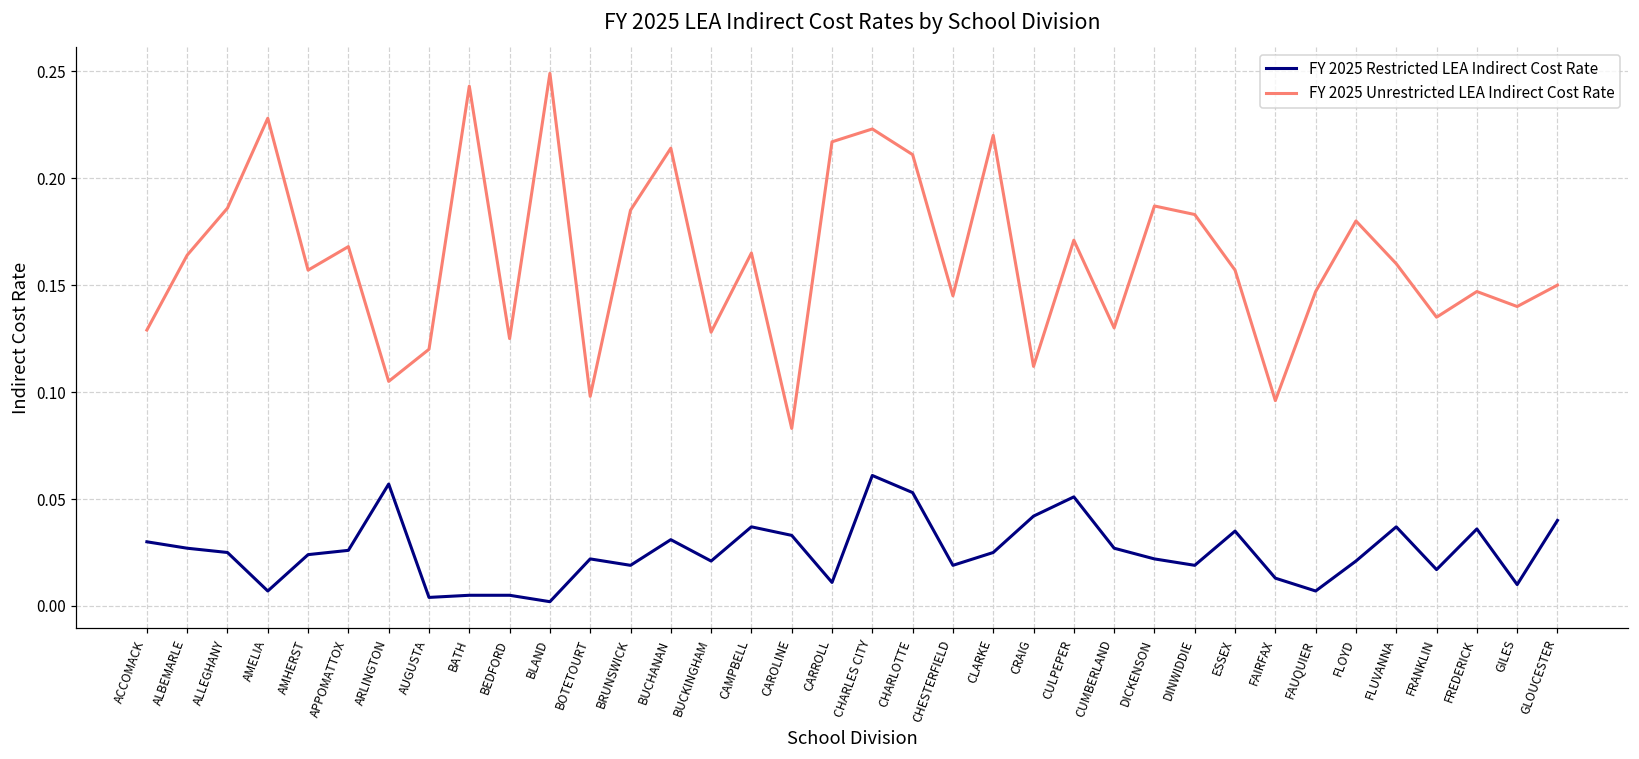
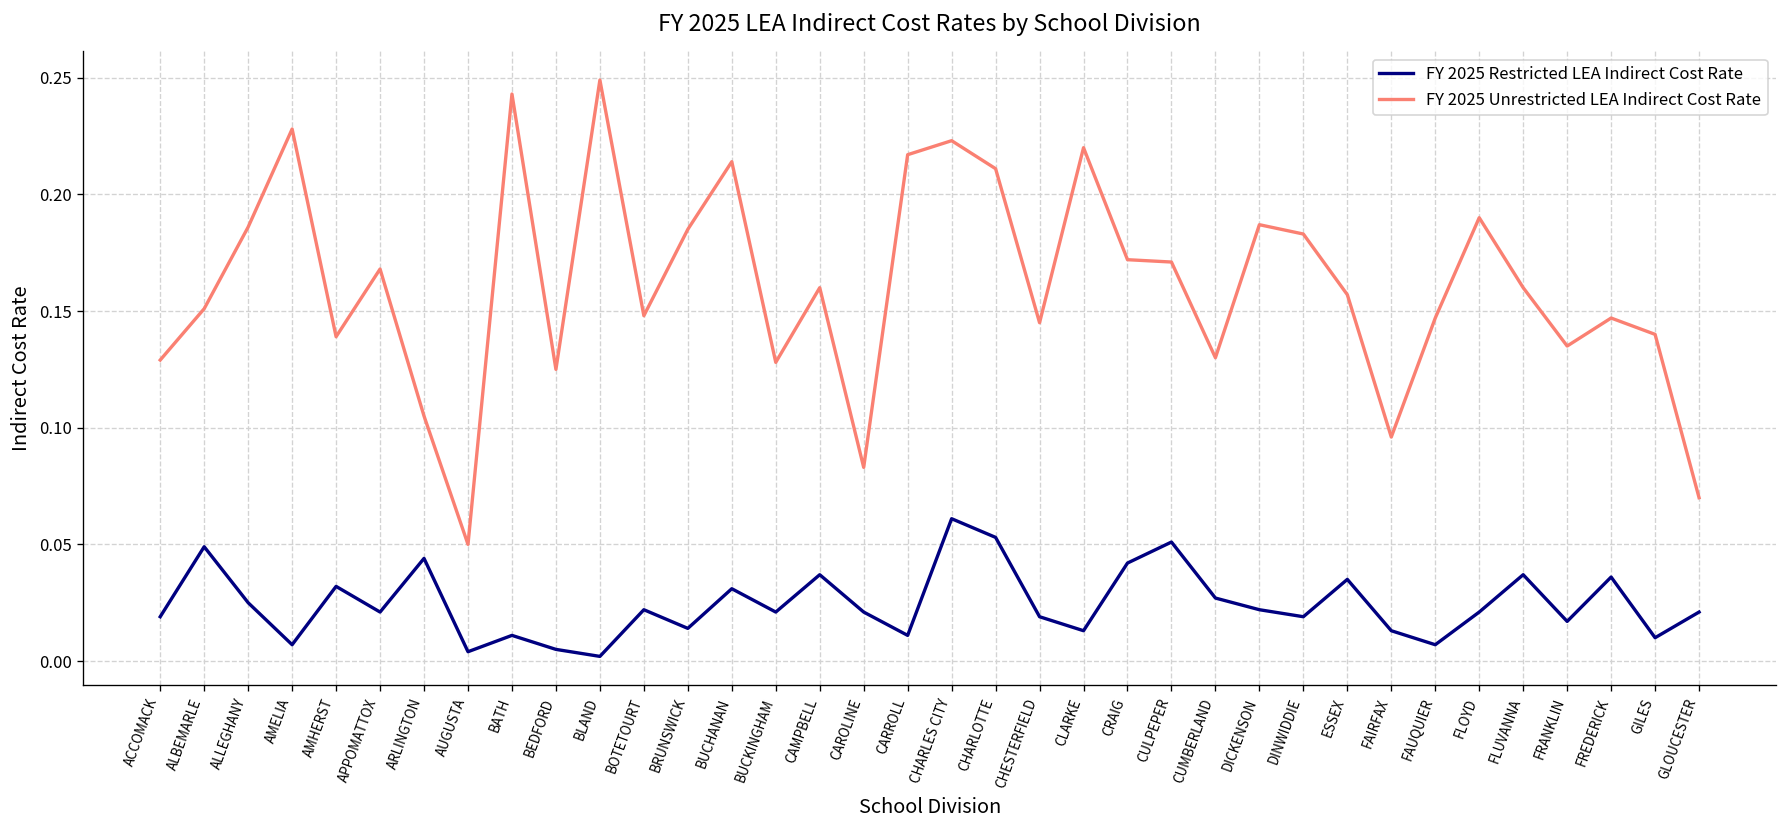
  {
    "FY 2025 Restricted LEA Indirect Cost Rate": {
-     "ACCOMACK": 0.030,
-     "ALBEMARLE": 0.027,
+     "ACCOMACK": 0.019,
+     "ALBEMARLE": 0.049,
      "ALLEGHANY": 0.025,
      "AMELIA": 0.007,
-     "AMHERST": 0.024,
-     "APPOMATTOX": 0.026,
-     "ARLINGTON": 0.057,
+     "AMHERST": 0.032,
+     "APPOMATTOX": 0.021,
+     "ARLINGTON": 0.044,
      "AUGUSTA": 0.004,
-     "BATH": 0.005,
+     "BATH": 0.011,
      "BEDFORD": 0.005,
      "BLAND": 0.002,
      "BOTETOURT": 0.022,
-     "BRUNSWICK": 0.019,
+     "BRUNSWICK": 0.014,
      "BUCHANAN": 0.031,
      "BUCKINGHAM": 0.021,
      "CAMPBELL": 0.037,
-     "CAROLINE": 0.033,
+     "CAROLINE": 0.021,
      "CARROLL": 0.011,
      "CHARLES CITY": 0.061,
      "CHARLOTTE": 0.053,
      "CHESTERFIELD": 0.019,
-     "CLARKE": 0.025,
+     "CLARKE": 0.013,
      "CRAIG": 0.042,
      "CULPEPER": 0.051,
      "CUMBERLAND": 0.027,
      "DICKENSON": 0.022,
      "DINWIDDIE": 0.019,
      "ESSEX": 0.035,
      "FAIRFAX": 0.013,
      "FAUQUIER": 0.007,
      "FLOYD": 0.021,
      "FLUVANNA": 0.037,
      "FRANKLIN": 0.017,
      "FREDERICK": 0.036,
      "GILES": 0.010,
-     "GLOUCESTER": 0.040
+     "GLOUCESTER": 0.021
    },
    "FY 2025 Unrestricted LEA Indirect Cost Rate": {
      "ACCOMACK": 0.129,
-     "ALBEMARLE": 0.164,
+     "ALBEMARLE": 0.151,
      "ALLEGHANY": 0.186,
      "AMELIA": 0.228,
-     "AMHERST": 0.157,
+     "AMHERST": 0.139,
      "APPOMATTOX": 0.168,
      "ARLINGTON": 0.105,
-     "AUGUSTA": 0.12,
+     "AUGUSTA": 0.05,
      "BATH": 0.243,
      "BEDFORD": 0.125,
      "BLAND": 0.249,
-     "BOTETOURT": 0.098,
+     "BOTETOURT": 0.148,
      "BRUNSWICK": 0.185,
      "BUCHANAN": 0.214,
      "BUCKINGHAM": 0.128,
-     "CAMPBELL": 0.165,
+     "CAMPBELL": 0.160,
      "CAROLINE": 0.083,
      "CARROLL": 0.217,
      "CHARLES CITY": 0.223,
      "CHARLOTTE": 0.211,
      "CHESTERFIELD": 0.145,
      "CLARKE": 0.220,
-     "CRAIG": 0.112,
+     "CRAIG": 0.172,
      "CULPEPER": 0.171,
      "CUMBERLAND": 0.130,
      "DICKENSON": 0.187,
      "DINWIDDIE": 0.183,
      "ESSEX": 0.157,
      "FAIRFAX": 0.096,
      "FAUQUIER": 0.147,
-     "FLOYD": 0.18,
+     "FLOYD": 0.19,
      "FLUVANNA": 0.160,
      "FRANKLIN": 0.135,
      "FREDERICK": 0.147,
      "GILES": 0.140,
-     "GLOUCESTER": 0.15
+     "GLOUCESTER": 0.07
    }
  }
